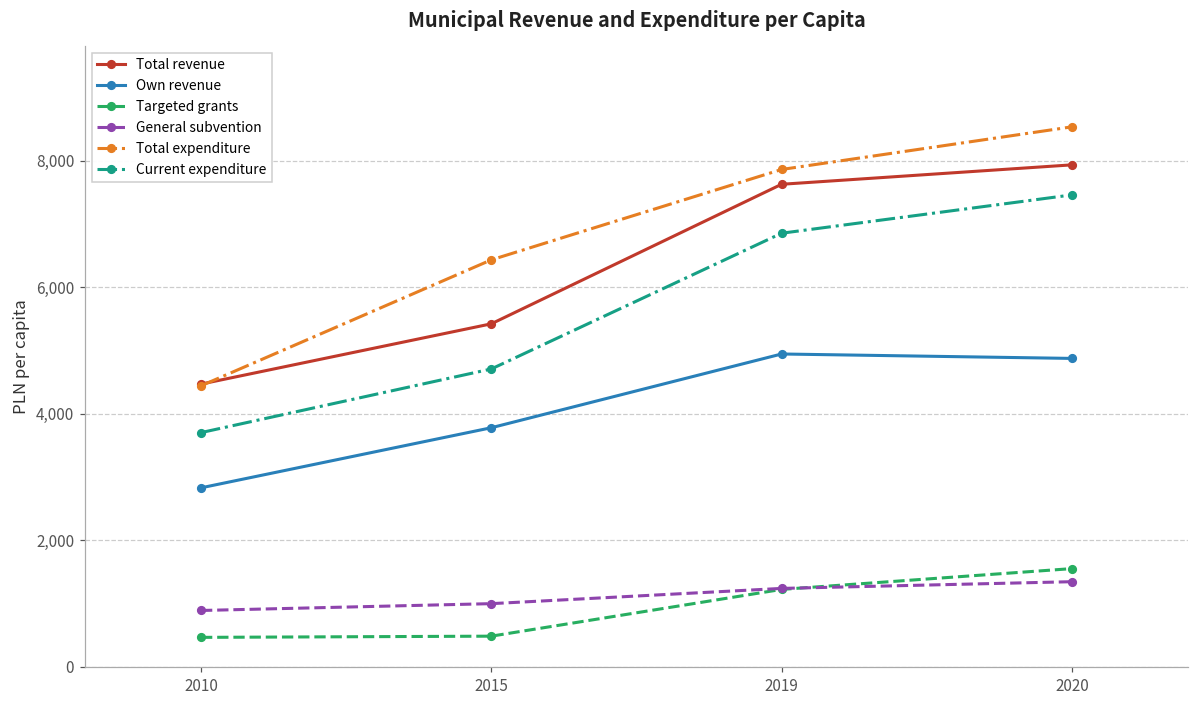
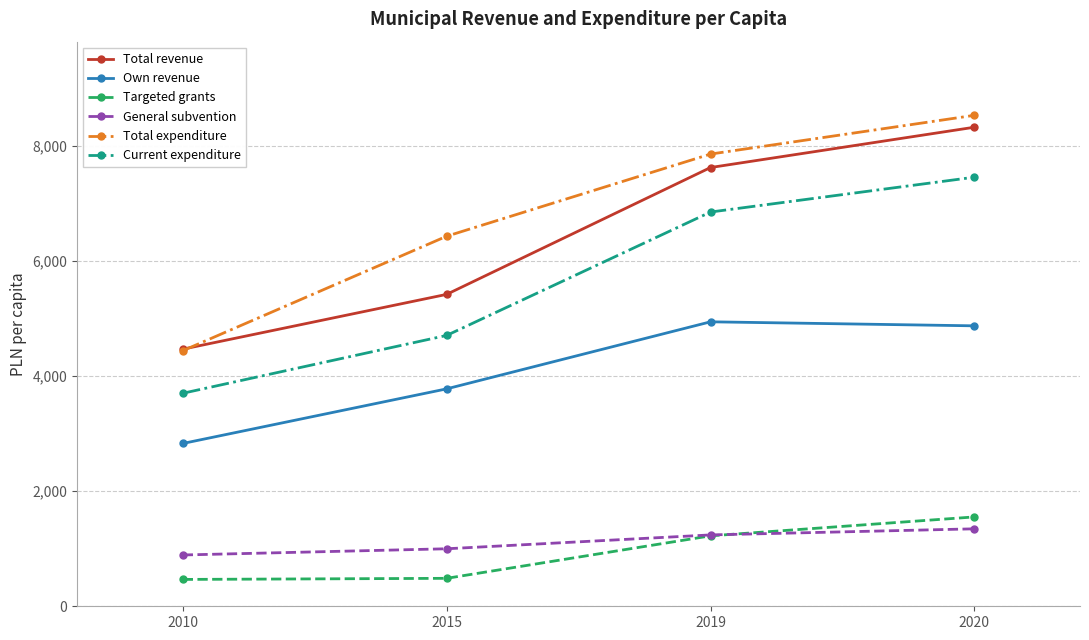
  {
    "Total revenue": {
      "2015": "5,400",
      "2019": "7,600",
-     "2020": "7,900"
+     "2020": "8,300"
    },
    "Own revenue": {
      "2010": "2,800",
      "2015": "3,800",
      "2019": "4,900",
      "2020": "4,900"
    },
    "General subvention": {
      "2010": "900",
      "2015": "1,000",
      "2020": "1,300"
    },
    "Total expenditure": {
      "2015": "6,400",
      "2019": "7,900",
      "2020": "8,500"
    }
  }
